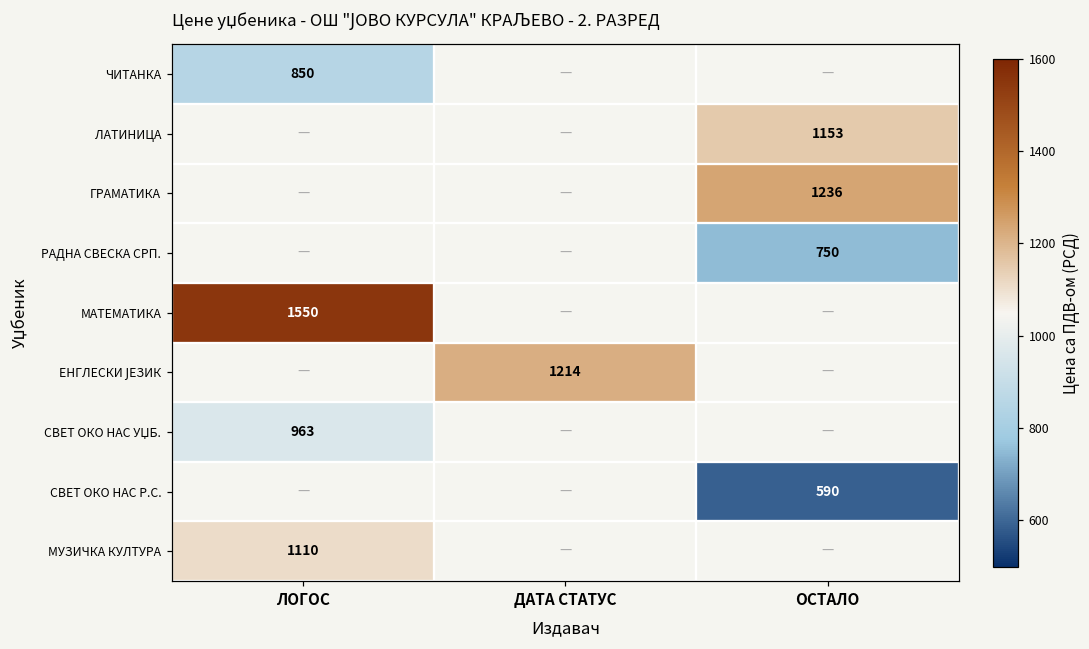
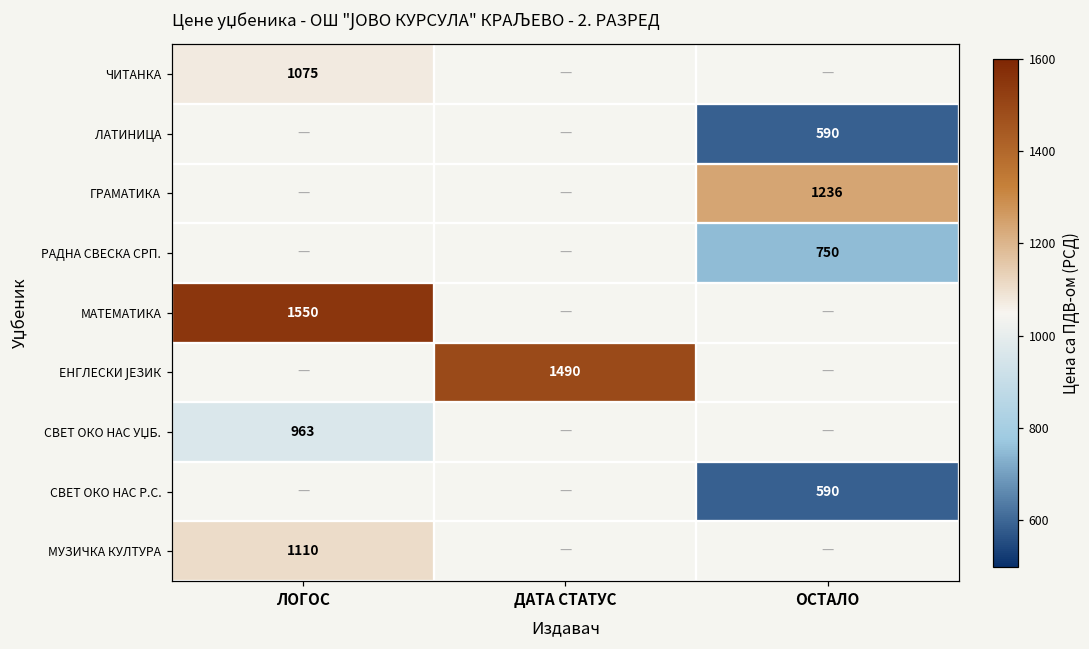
  {
    "ЧИТАНКА": {
-     "ЛОГОС": 850
+     "ЛОГОС": 1075
    },
    "ЛАТИНИЦА": {
-     "ОСТАЛО": 1153
+     "ОСТАЛО": 590
    },
    "ГРАМАТИКА": {
      "ОСТАЛО": 1236
    },
    "РАДНА СВЕСКА СРП.": {
      "ОСТАЛО": 750
    },
    "МАТЕМАТИКА": {
      "ЛОГОС": 1550
    },
    "ЕНГЛЕСКИ ЈЕЗИК": {
-     "ДАТА СТАТУС": 1214
+     "ДАТА СТАТУС": 1490
    },
    "СВЕТ ОКО НАС УЏБ.": {
      "ЛОГОС": 963
    },
    "СВЕТ ОКО НАС Р.С.": {
      "ОСТАЛО": 590
    },
    "МУЗИЧКА КУЛТУРА": {
      "ЛОГОС": 1110
    }
  }
